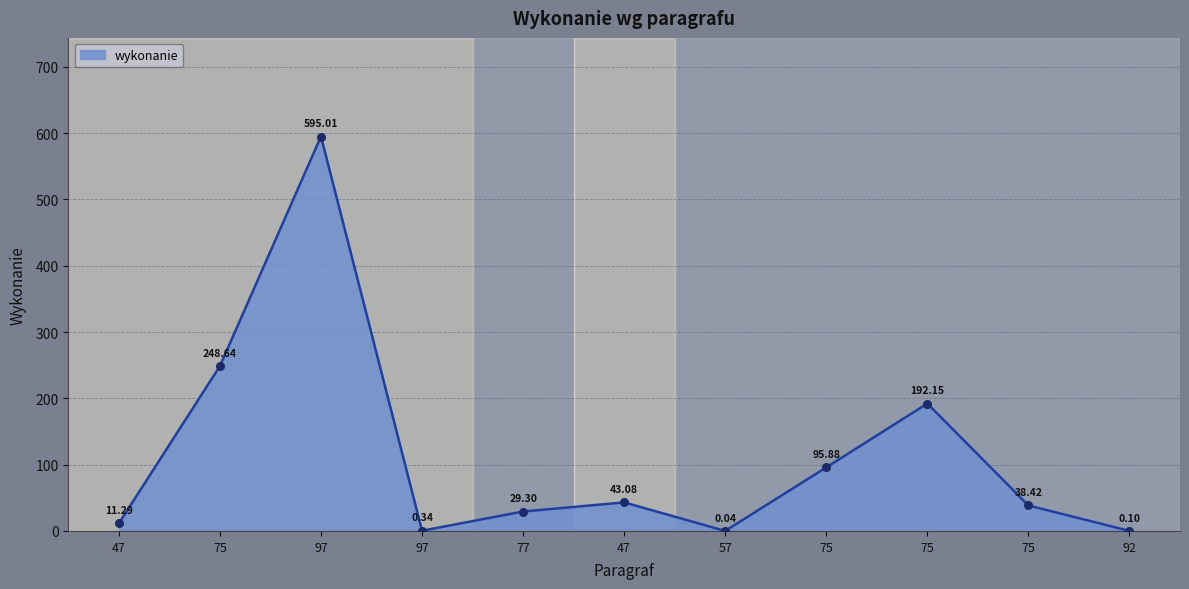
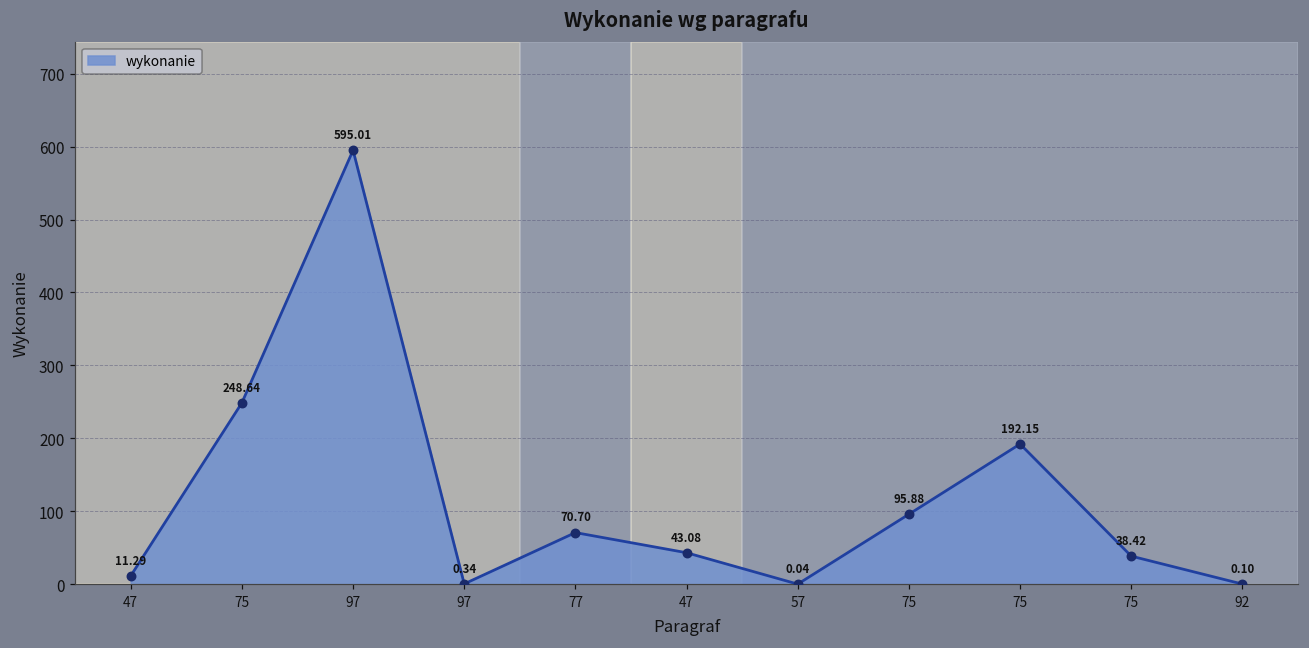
  {
-   "77": 29.30,
+   "77": 70.70,
    "57": 0.04,
    "92": 0.10
  }
